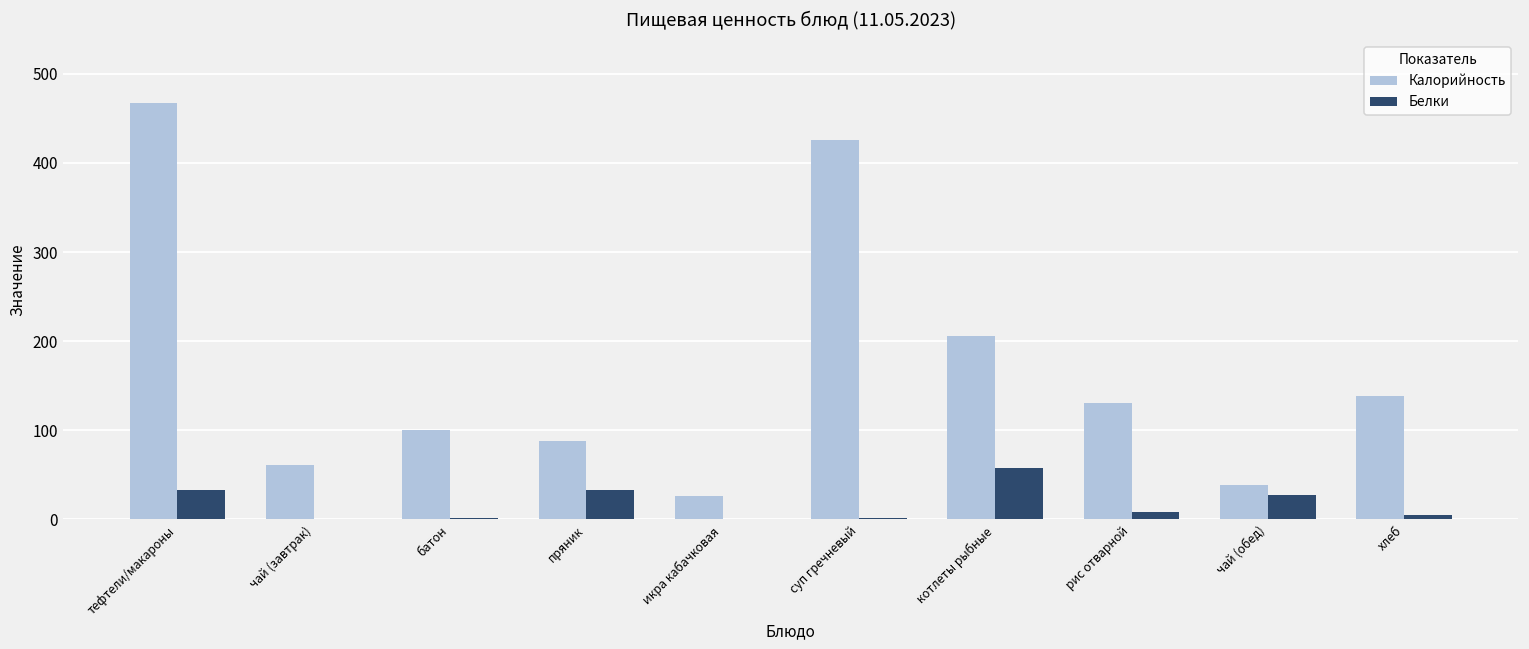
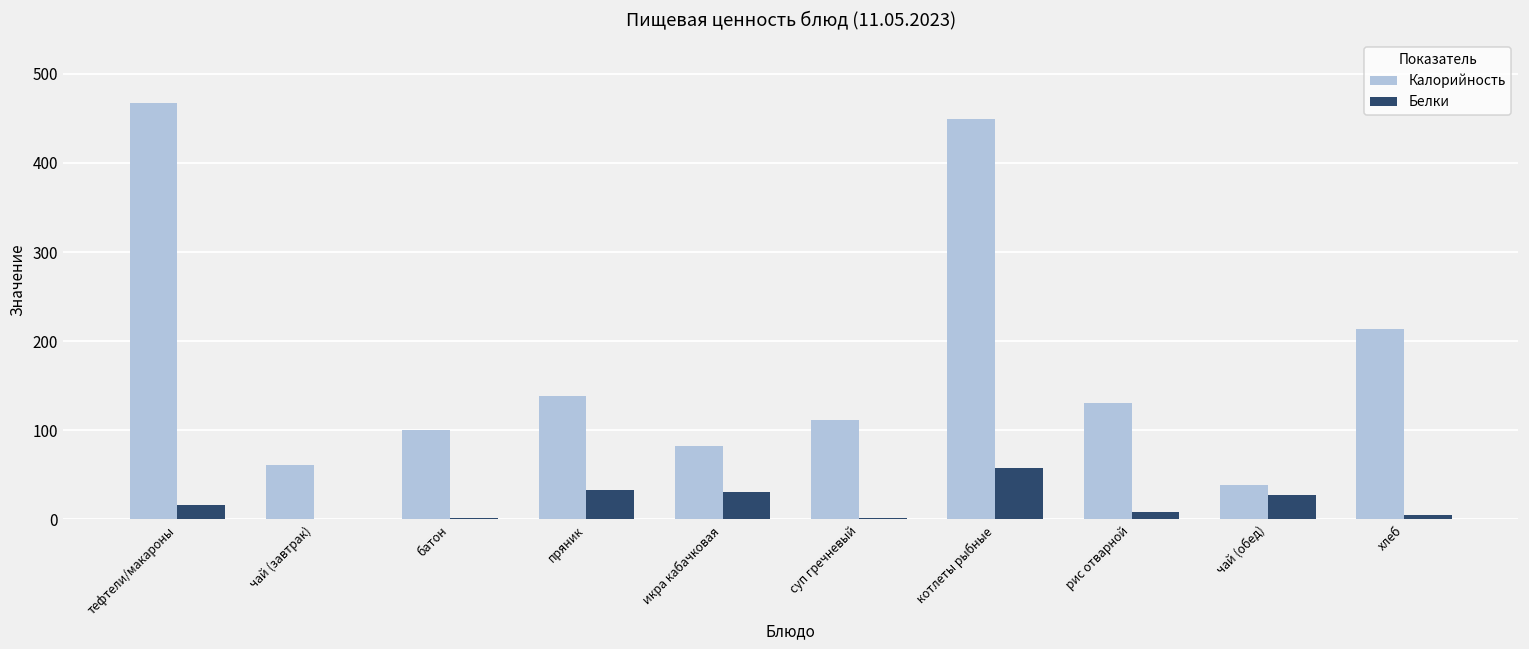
  {
    "Калорийность": {
      "тефтели/макароны": 470,
      "чай (завтрак)": 60,
      "батон": 100,
-     "пряник": 90,
-     "икра кабачковая": 30,
-     "суп гречневый": 430,
-     "котлеты рыбные": 210,
+     "пряник": 140,
+     "икра кабачковая": 80,
+     "суп гречневый": 110,
+     "котлеты рыбные": 450,
      "рис отварной": 130,
      "чай (обед)": 40,
-     "хлеб": 140
+     "хлеб": 210
    },
    "Белки": {
-     "тефтели/макароны": 30,
+     "тефтели/макароны": 20,
      "чай (завтрак)": 0,
      "пряник": 30,
-     "икра кабачковая": 0,
+     "икра кабачковая": 30,
      "котлеты рыбные": 60,
      "рис отварной": 10,
      "чай (обед)": 30,
      "хлеб": 10
    }
  }
